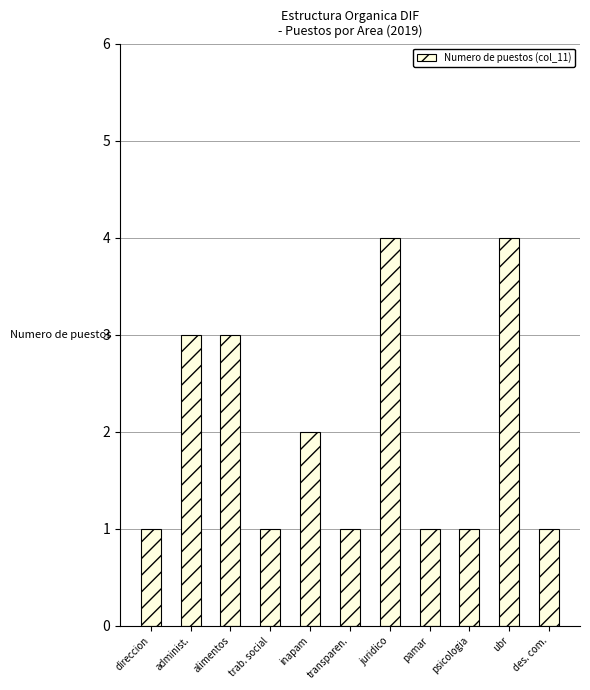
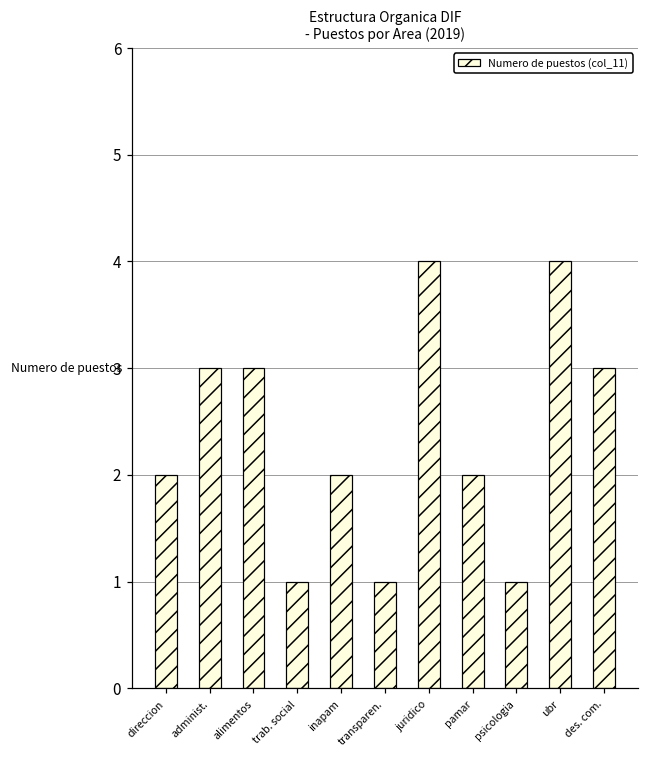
  {
-   "direccion": 1,
+   "direccion": 2,
    "administ.": 3,
    "alimentos": 3,
    "trab. social": 1,
    "inapam": 2,
    "transparen.": 1,
    "juridico": 4,
-   "pamar": 1,
+   "pamar": 2,
    "psicologia": 1,
    "ubr": 4,
-   "des. com.": 1
+   "des. com.": 3
  }
